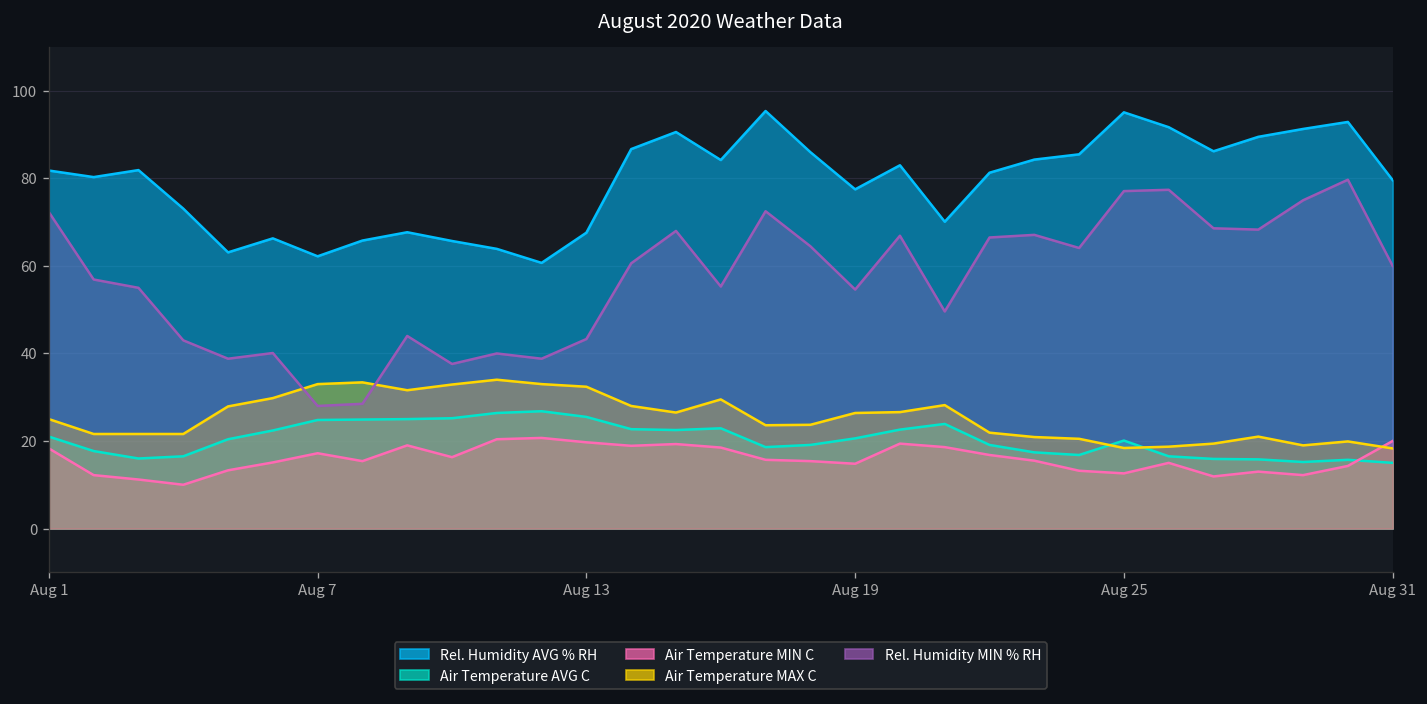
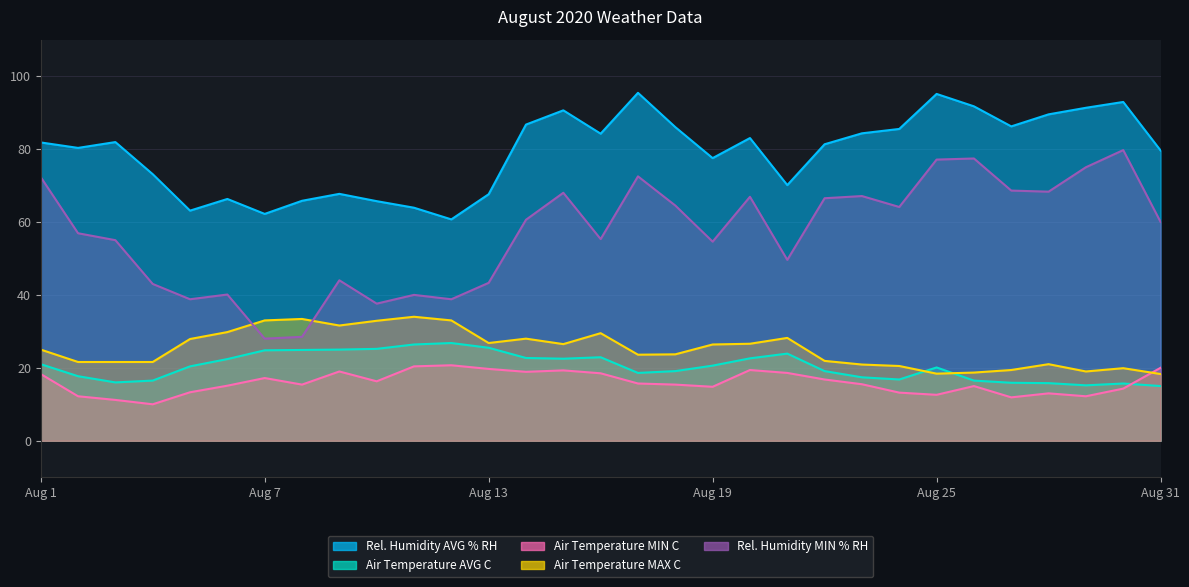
  {
    "Rel. Humidity AVG % RH": {
      "Aug 1": 82,
      "Aug 7": 62,
      "Aug 13": 68,
      "Aug 19": 78,
      "Aug 25": 95,
      "Aug 31": 80
    },
    "Air Temperature AVG C": {
      "Aug 1": 21,
      "Aug 7": 25,
      "Aug 13": 26,
      "Aug 19": 21,
      "Aug 25": 20,
      "Aug 31": 15
    },
    "Air Temperature MIN C": {
      "Aug 1": 18,
      "Aug 7": 17,
      "Aug 13": 20,
      "Aug 19": 15,
      "Aug 25": 13,
      "Aug 31": 20
    },
    "Air Temperature MAX C": {
      "Aug 1": 25,
      "Aug 7": 33,
-     "Aug 13": 32,
+     "Aug 13": 27,
      "Aug 19": 26,
      "Aug 25": 18,
      "Aug 31": 18
    },
    "Rel. Humidity MIN % RH": {
      "Aug 1": 72,
      "Aug 7": 28,
      "Aug 13": 43,
      "Aug 19": 55,
      "Aug 25": 77,
      "Aug 31": 60
    }
  }
